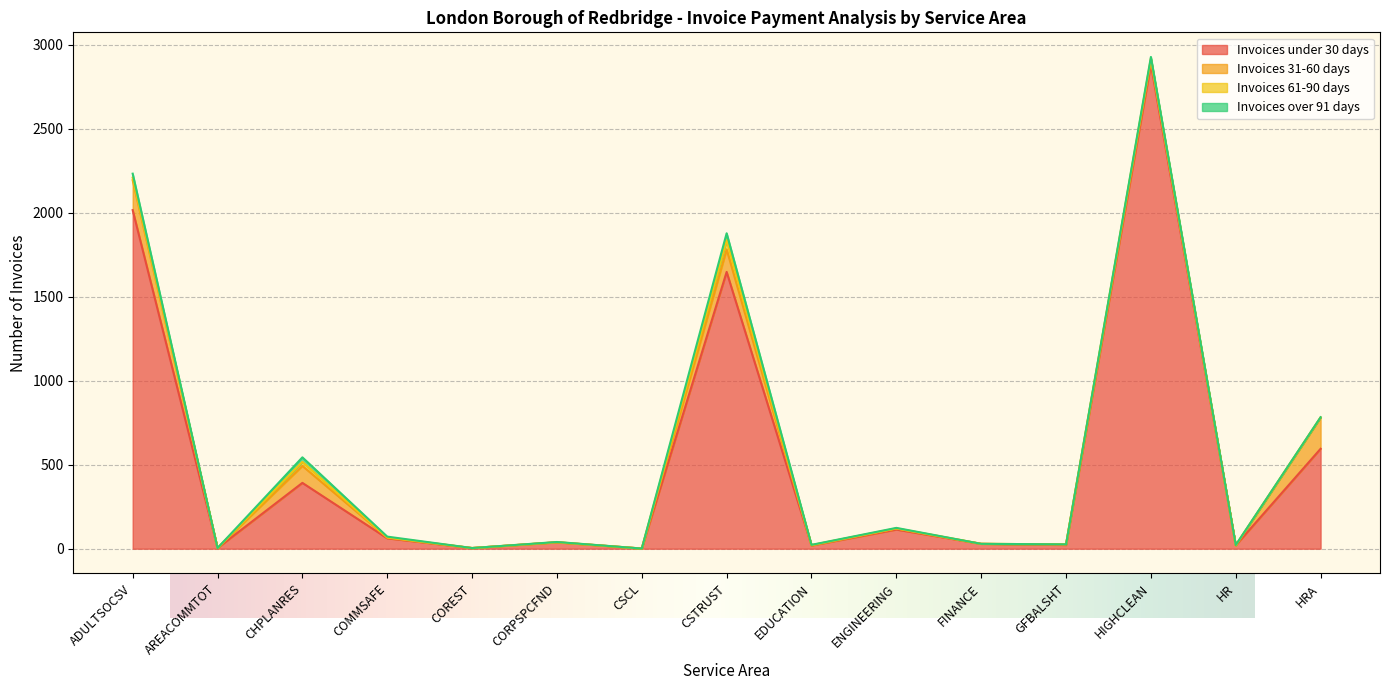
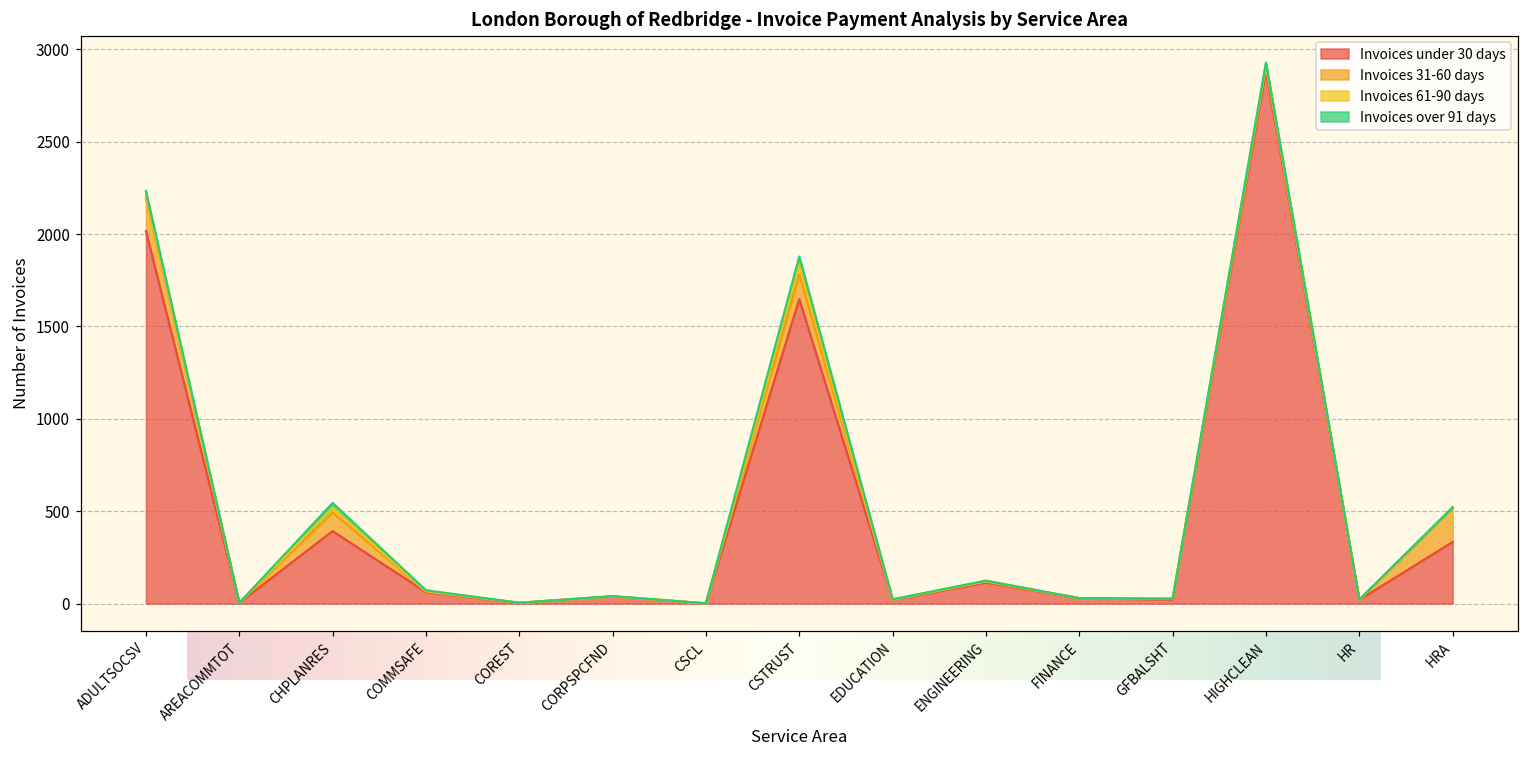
  {
    "London Borough of Redbridge - Invoice Payment Analysis by Service Area": {
      "Invoices under 30 days": {
        "ADULTSOCSV": 2020,
-       "HRA": 600
+       "HRA": 330
      },
      "Invoices over 91 days": {
        "ADULTSOCSV": 20
      }
    }
  }
